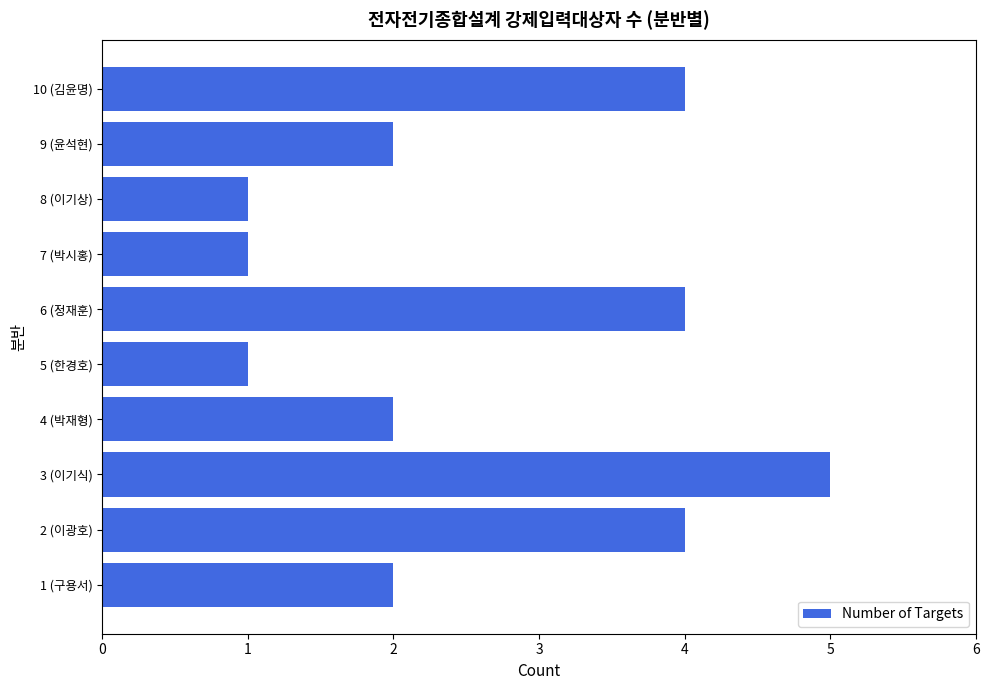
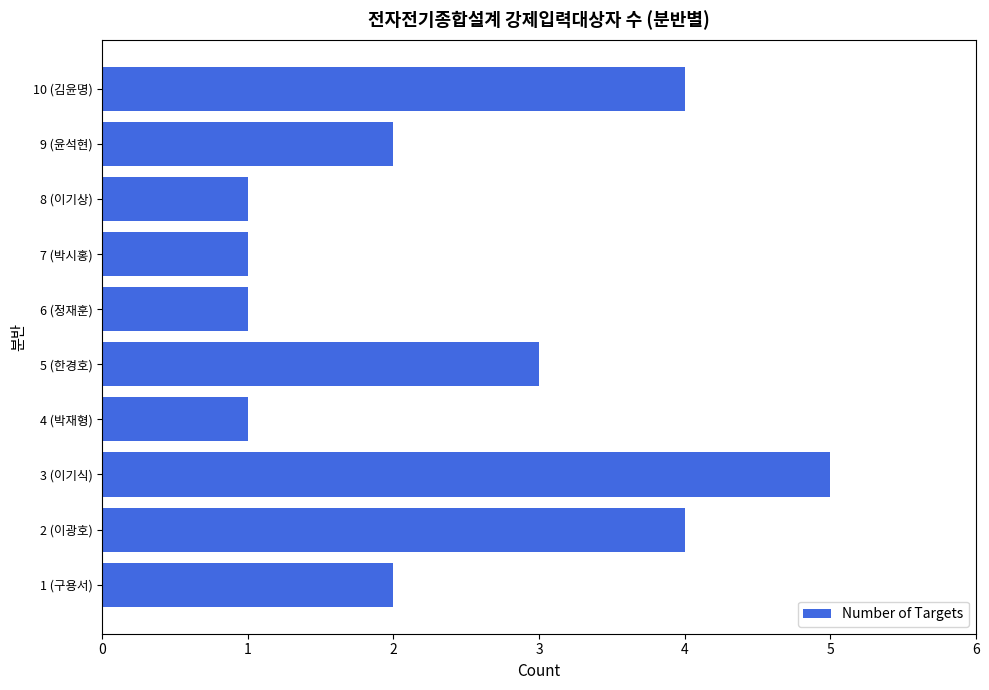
  {
    "10 (김윤명)": 4,
    "9 (윤석현)": 2,
    "8 (이기상)": 1,
    "7 (박시홍)": 1,
-   "6 (정재훈)": 4,
-   "5 (한경호)": 1,
-   "4 (박재형)": 2,
+   "6 (정재훈)": 1,
+   "5 (한경호)": 3,
+   "4 (박재형)": 1,
    "3 (이기식)": 5,
    "2 (이광호)": 4,
    "1 (구용서)": 2
  }
